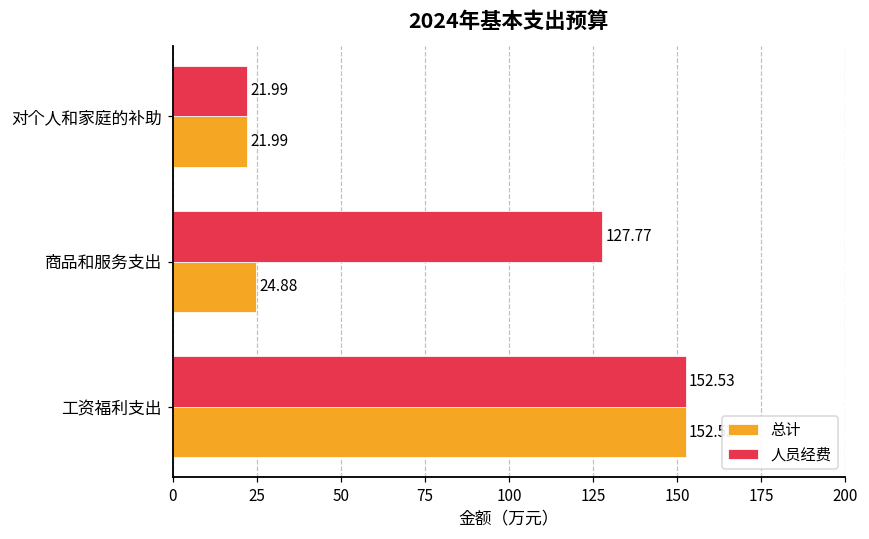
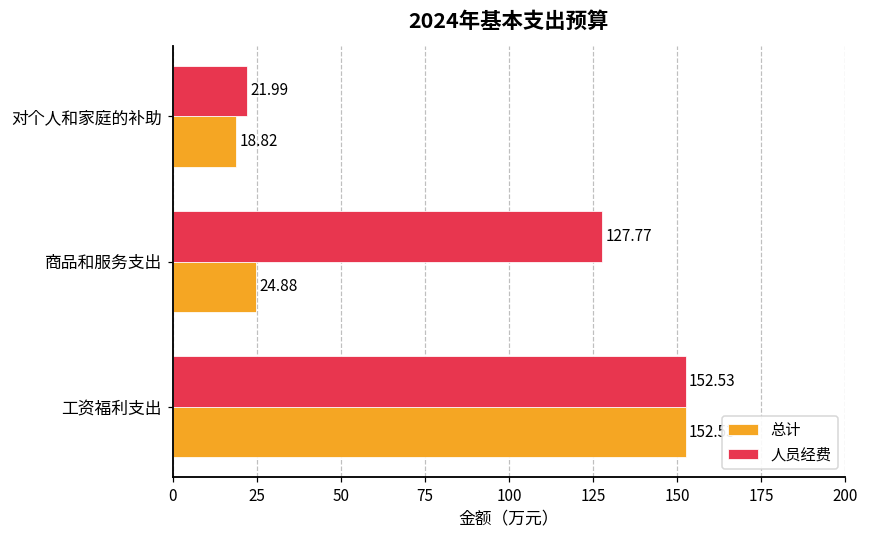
  {
    "总计": {
-     "对个人和家庭的补助": 21.99,
+     "对个人和家庭的补助": 18.82,
      "商品和服务支出": 24.88
    },
    "人员经费": {
      "对个人和家庭的补助": 21.99,
      "商品和服务支出": 127.77,
      "工资福利支出": 152.53
    }
  }
